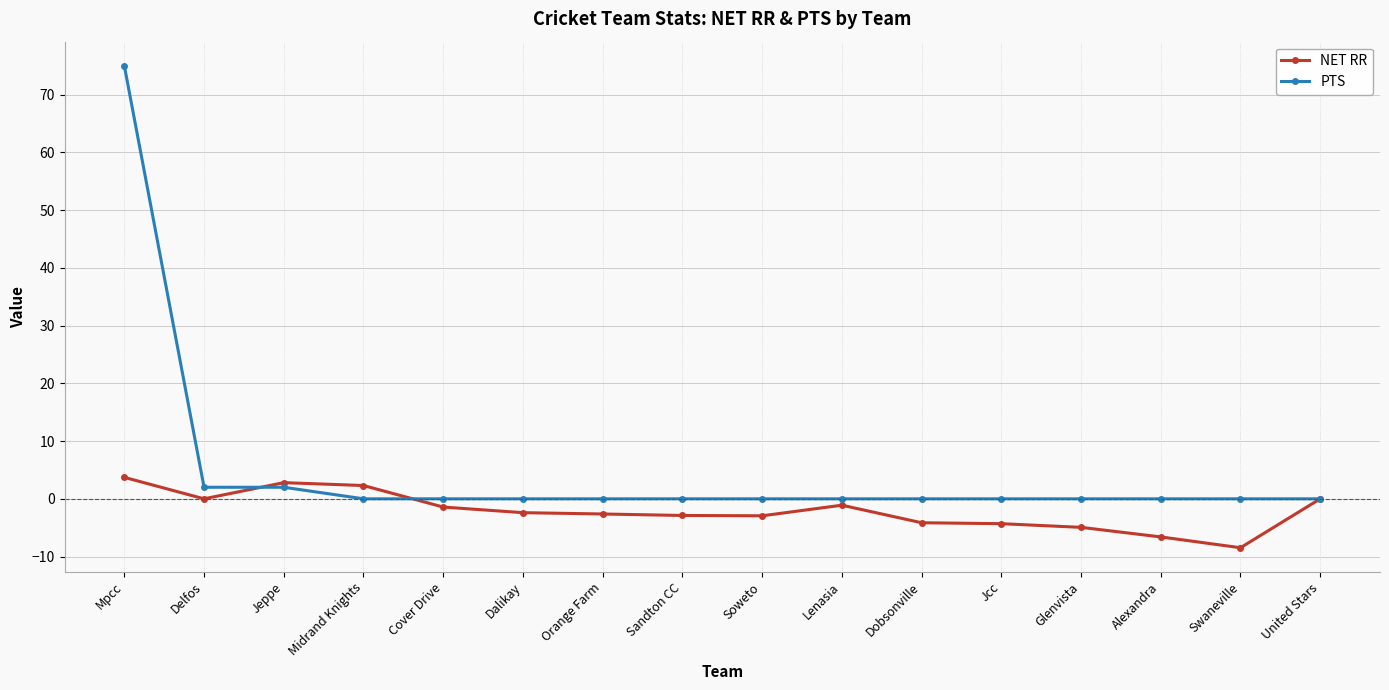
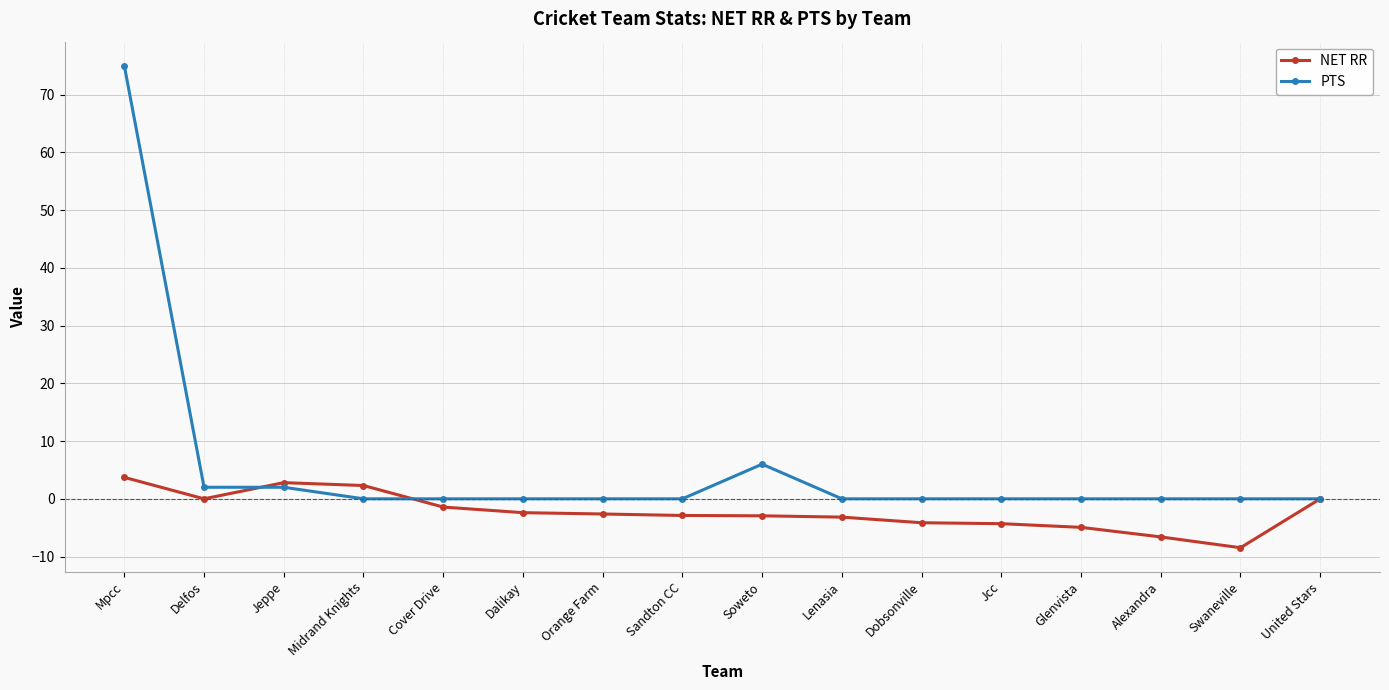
  {
    "NET RR": {
      "Mpcc": 4,
      "Delfos": 0,
      "Jeppe": 3,
      "Midrand Knights": 2,
      "Cover Drive": -1,
      "Dalikay": -2,
      "Orange Farm": -3,
      "Sandton CC": -3,
      "Soweto": -3,
-     "Lenasia": -1,
+     "Lenasia": -3,
      "Dobsonville": -4,
      "Jcc": -4,
      "Glenvista": -5,
      "Alexandra": -7,
      "Swaneville": -8
    },
    "PTS": {
      "Mpcc": 75,
      "Delfos": 2,
      "Jeppe": 2,
      "Midrand Knights": 0,
      "Cover Drive": 0,
      "Dalikay": 0,
      "Orange Farm": 0,
      "Sandton CC": 0,
-     "Soweto": 0,
+     "Soweto": 6,
      "Lenasia": 0,
      "Dobsonville": 0,
      "Jcc": 0,
      "Glenvista": 0,
      "Alexandra": 0,
      "Swaneville": 0
    }
  }
